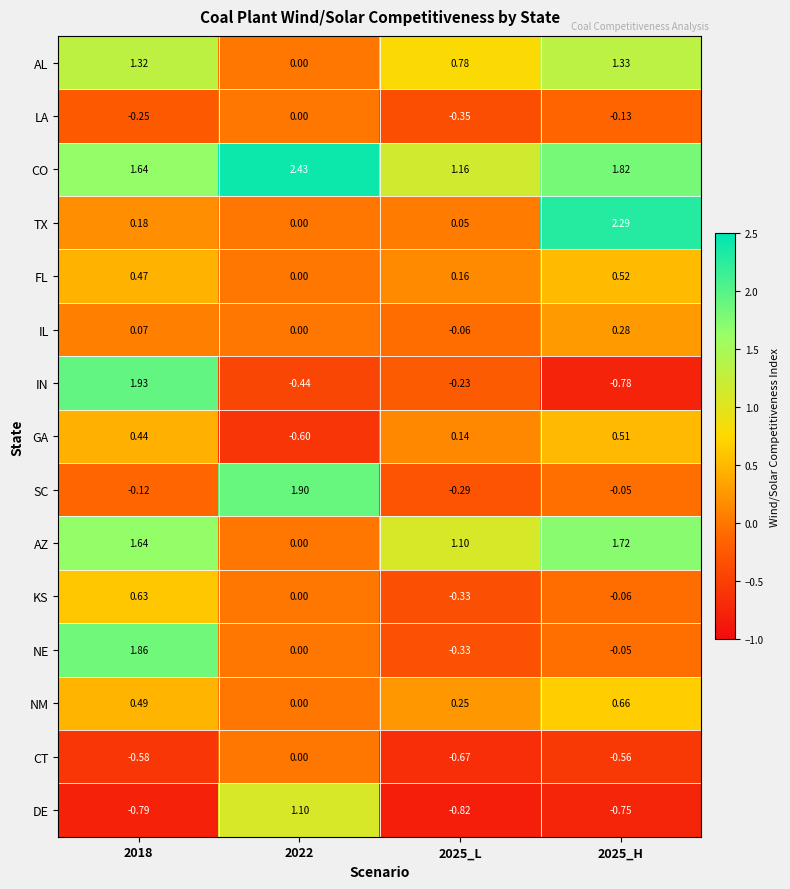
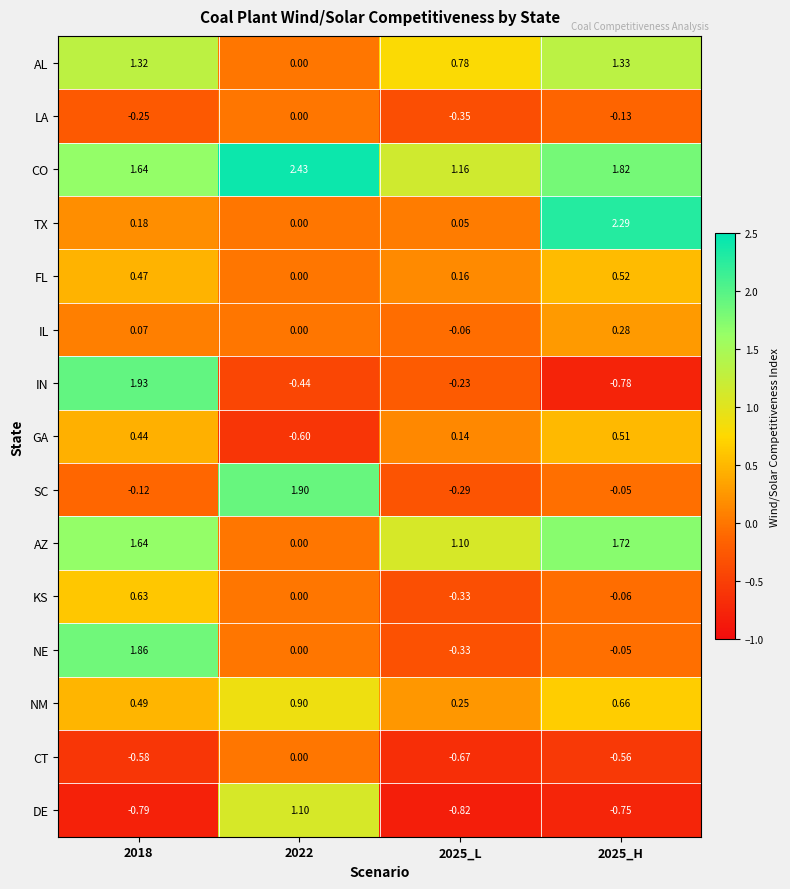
  {
    "AL": {
      "2018": 1.32,
      "2022": 0.00,
      "2025_L": 0.78,
      "2025_H": 1.33
    },
    "LA": {
      "2018": -0.25,
      "2022": 0.00,
      "2025_L": -0.35,
      "2025_H": -0.13
    },
    "CO": {
      "2018": 1.64,
      "2022": 2.43,
      "2025_L": 1.16,
      "2025_H": 1.82
    },
    "TX": {
      "2018": 0.18,
      "2022": 0.00,
      "2025_L": 0.05,
      "2025_H": 2.29
    },
    "FL": {
      "2018": 0.47,
      "2022": 0.00,
      "2025_L": 0.16,
      "2025_H": 0.52
    },
    "IL": {
      "2018": 0.07,
      "2022": 0.00,
      "2025_L": -0.06,
      "2025_H": 0.28
    },
    "IN": {
      "2018": 1.93,
      "2022": -0.44,
      "2025_L": -0.23,
      "2025_H": -0.78
    },
    "GA": {
      "2018": 0.44,
      "2022": -0.60,
      "2025_L": 0.14,
      "2025_H": 0.51
    },
    "SC": {
      "2018": -0.12,
      "2022": 1.90,
      "2025_L": -0.29,
      "2025_H": -0.05
    },
    "AZ": {
      "2018": 1.64,
      "2022": 0.00,
      "2025_L": 1.10,
      "2025_H": 1.72
    },
    "KS": {
      "2018": 0.63,
      "2022": 0.00,
      "2025_L": -0.33,
      "2025_H": -0.06
    },
    "NE": {
      "2018": 1.86,
      "2022": 0.00,
      "2025_L": -0.33,
      "2025_H": -0.05
    },
    "NM": {
      "2018": 0.49,
-     "2022": 0.00,
+     "2022": 0.90,
      "2025_L": 0.25,
      "2025_H": 0.66
    },
    "CT": {
      "2018": -0.58,
      "2022": 0.00,
      "2025_L": -0.67,
      "2025_H": -0.56
    },
    "DE": {
      "2018": -0.79,
      "2022": 1.10,
      "2025_L": -0.82,
      "2025_H": -0.75
    }
  }
